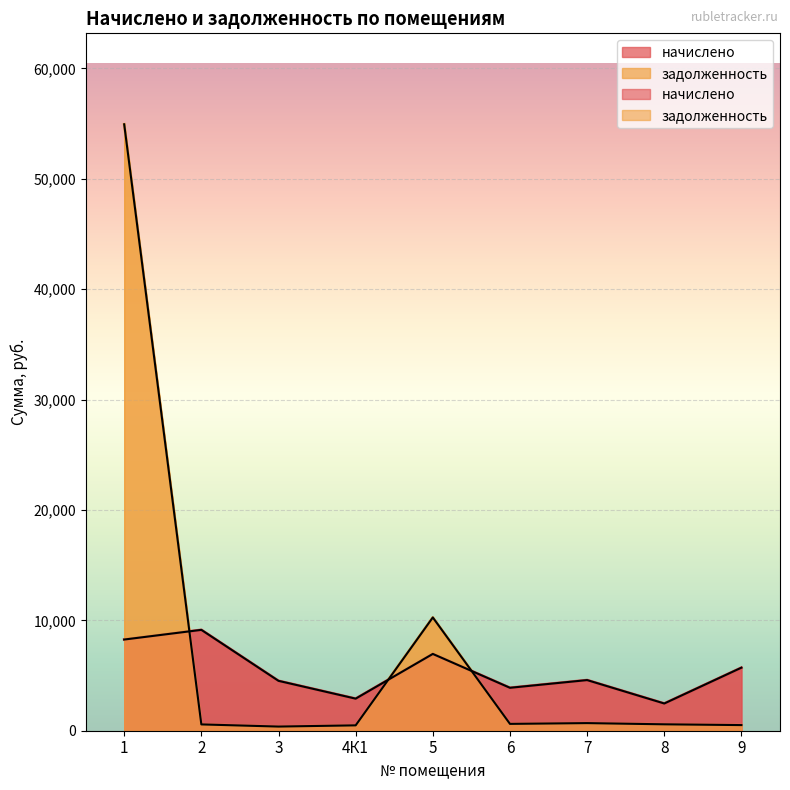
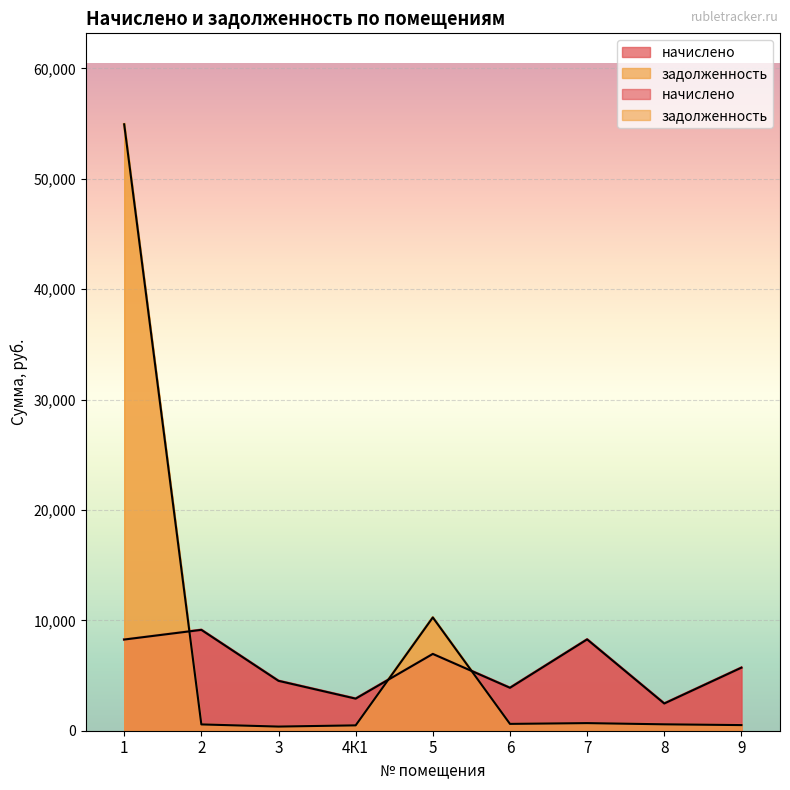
  {
    "начислено": {
      "1": "8,300",
      "2": "9,100",
      "3": "4,500",
      "4К1": "2,900",
      "5": "7,000",
      "6": "3,900",
-     "7": "4,600",
+     "7": "8,300",
      "8": "2,500",
      "9": "5,700"
    },
    "задолженность": {
      "1": "54,900",
      "2": "600",
      "3": "400",
      "4К1": "500",
      "5": "10,300",
      "6": "600",
      "7": "700",
      "8": "600",
      "9": "500"
    }
  }
